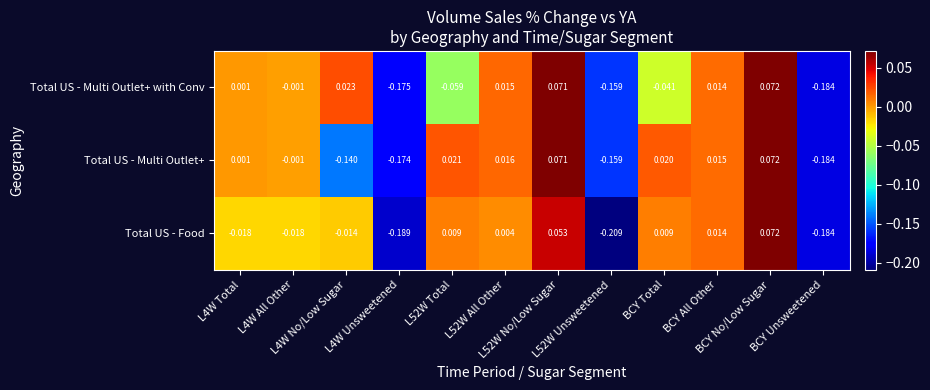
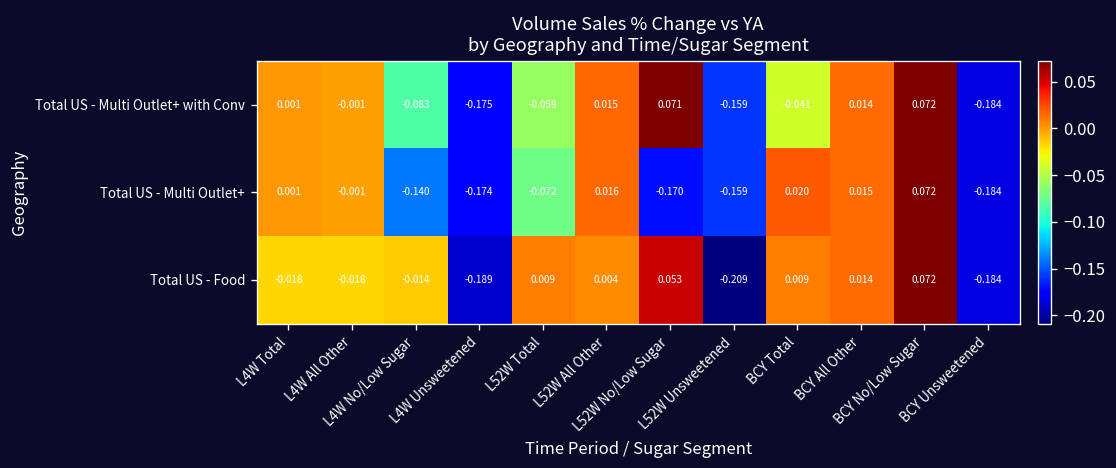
  {
    "Total US - Multi Outlet+ with Conv": {
      "L4W Total": 0.001,
      "L4W All Other": -0.001,
-     "L4W No/Low Sugar": 0.023,
+     "L4W No/Low Sugar": -0.083,
      "L4W Unsweetened": -0.175,
      "L52W Total": -0.059,
      "L52W All Other": 0.015,
      "L52W No/Low Sugar": 0.071,
      "L52W Unsweetened": -0.159,
      "BCY Total": -0.041,
      "BCY All Other": 0.014,
      "BCY No/Low Sugar": 0.072,
      "BCY Unsweetened": -0.184
    },
    "Total US - Multi Outlet+": {
      "L4W Total": 0.001,
      "L4W All Other": -0.001,
      "L4W No/Low Sugar": -0.140,
      "L4W Unsweetened": -0.174,
-     "L52W Total": 0.021,
+     "L52W Total": -0.072,
      "L52W All Other": 0.016,
-     "L52W No/Low Sugar": 0.071,
+     "L52W No/Low Sugar": -0.170,
      "L52W Unsweetened": -0.159,
      "BCY Total": 0.020,
      "BCY All Other": 0.015,
      "BCY No/Low Sugar": 0.072,
      "BCY Unsweetened": -0.184
    },
    "Total US - Food": {
      "L4W Total": -0.018,
      "L4W All Other": -0.018,
      "L4W No/Low Sugar": -0.014,
      "L4W Unsweetened": -0.189,
      "L52W Total": 0.009,
      "L52W All Other": 0.004,
      "L52W No/Low Sugar": 0.053,
      "L52W Unsweetened": -0.209,
      "BCY Total": 0.009,
      "BCY All Other": 0.014,
      "BCY No/Low Sugar": 0.072,
      "BCY Unsweetened": -0.184
    }
  }
